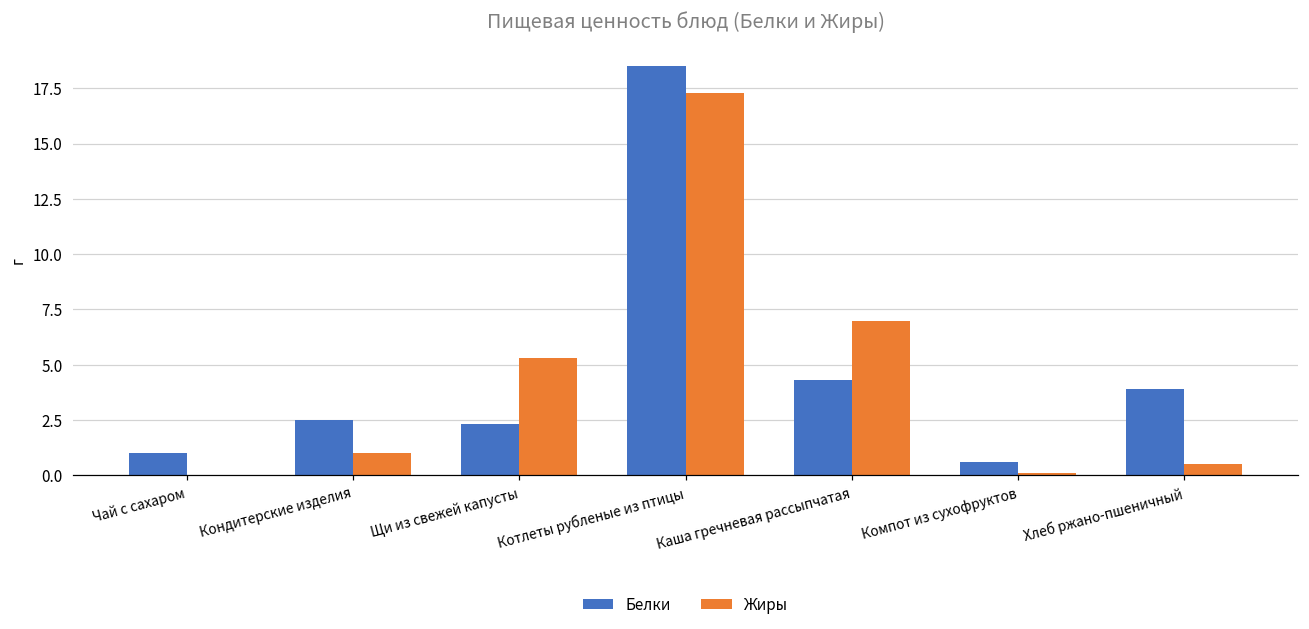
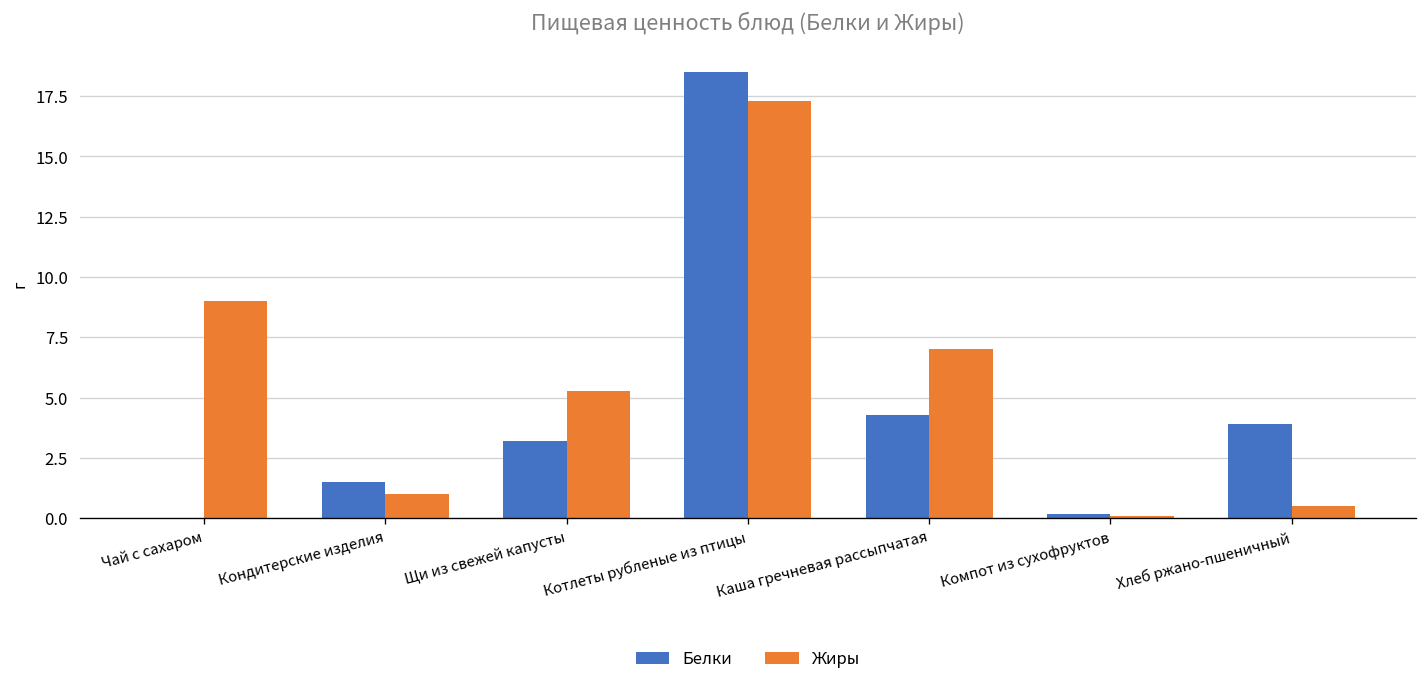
  {
    "Белки": {
-     "Чай с сахаром": 1,
-     "Кондитерские изделия": 2.5,
-     "Щи из свежей капусты": 2.3,
+     "Чай с сахаром": 0,
+     "Кондитерские изделия": 1.5,
+     "Щи из свежей капусты": 3.2,
      "Котлеты рубленые из птицы": 18.5,
      "Каша гречневая рассыпчатая": 4.3,
-     "Компот из сухофруктов": 0.6,
+     "Компот из сухофруктов": 0.2,
      "Хлеб ржано-пшеничный": 3.9
    },
    "Жиры": {
-     "Чай с сахаром": 0,
+     "Чай с сахаром": 9,
      "Кондитерские изделия": 1,
      "Щи из свежей капусты": 5.3,
      "Котлеты рубленые из птицы": 17.3,
      "Каша гречневая рассыпчатая": 7,
      "Хлеб ржано-пшеничный": 0.5
    }
  }
